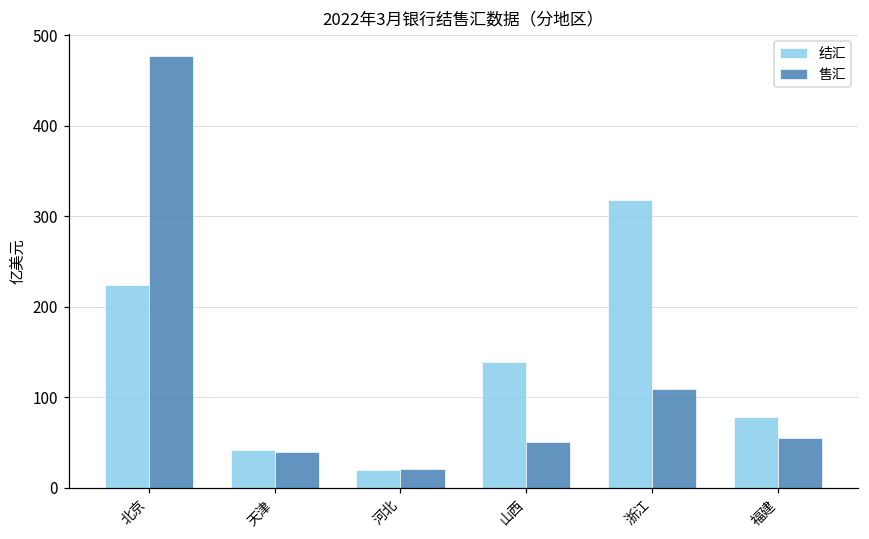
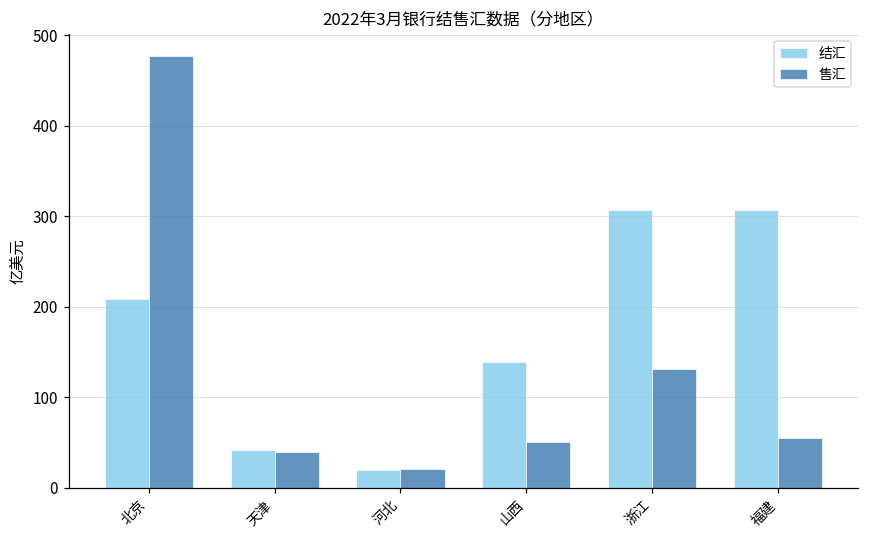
  {
    "结汇": {
-     "北京": 220,
+     "北京": 210,
      "天津": 40,
      "河北": 20,
      "山西": 140,
-     "浙江": 320,
-     "福建": 80
+     "浙江": 310,
+     "福建": 310
    },
    "售汇": {
      "北京": 480,
      "天津": 40,
      "河北": 20,
      "山西": 50,
-     "浙江": 110,
+     "浙江": 130,
      "福建": 60
    }
  }
